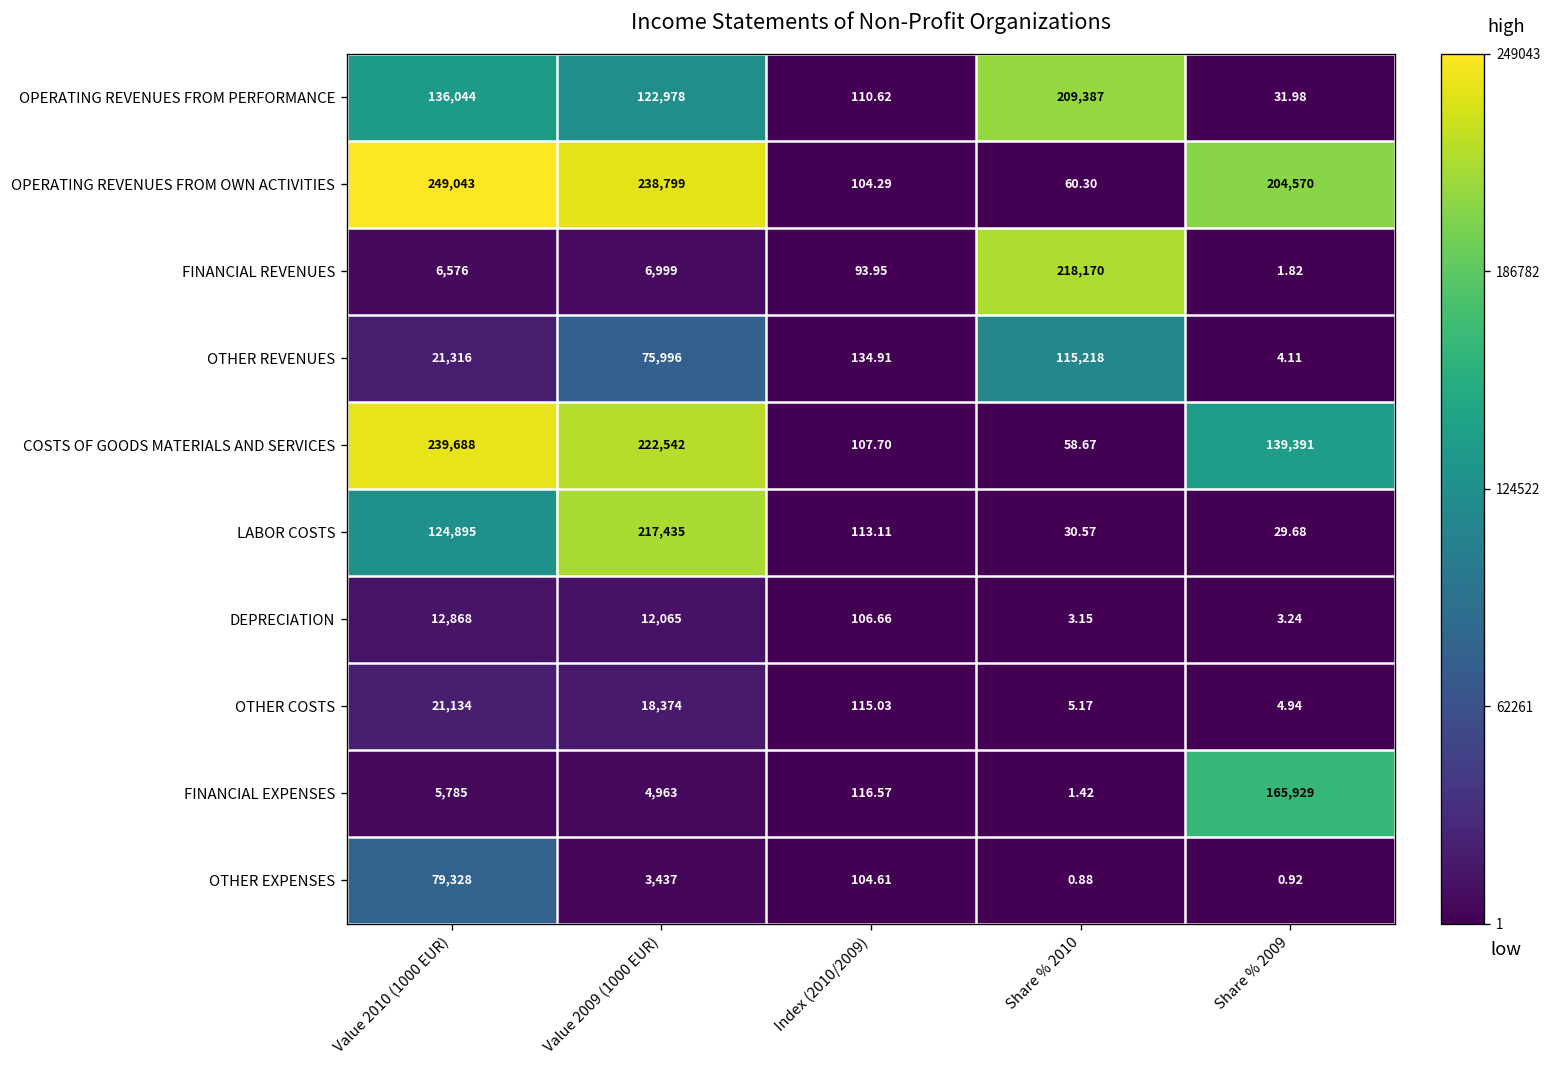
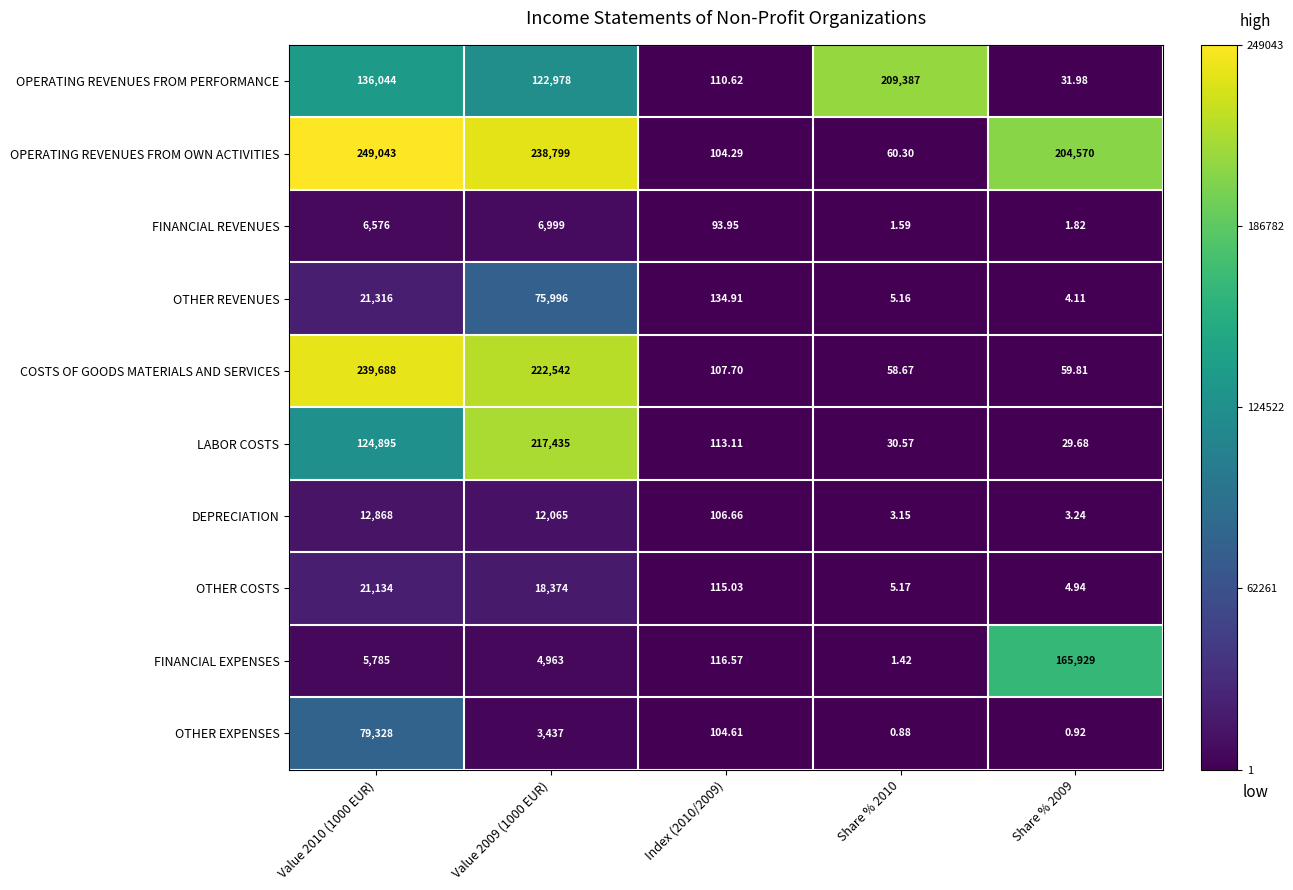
  {
    "OPERATING REVENUES FROM PERFORMANCE": {
      "Value 2010 (1000 EUR)": "136,044",
      "Value 2009 (1000 EUR)": "122,978",
      "Index (2010/2009)": "110.62",
      "Share % 2010": "209,387",
      "Share % 2009": "31.98"
    },
    "OPERATING REVENUES FROM OWN ACTIVITIES": {
      "Value 2010 (1000 EUR)": "249,043",
      "Value 2009 (1000 EUR)": "238,799",
      "Index (2010/2009)": "104.29",
      "Share % 2010": "60.30",
      "Share % 2009": "204,570"
    },
    "FINANCIAL REVENUES": {
      "Value 2010 (1000 EUR)": "6,576",
      "Value 2009 (1000 EUR)": "6,999",
      "Index (2010/2009)": "93.95",
-     "Share % 2010": "218,170",
+     "Share % 2010": "1.59",
      "Share % 2009": "1.82"
    },
    "OTHER REVENUES": {
      "Value 2010 (1000 EUR)": "21,316",
      "Value 2009 (1000 EUR)": "75,996",
      "Index (2010/2009)": "134.91",
-     "Share % 2010": "115,218",
+     "Share % 2010": "5.16",
      "Share % 2009": "4.11"
    },
    "COSTS OF GOODS MATERIALS AND SERVICES": {
      "Value 2010 (1000 EUR)": "239,688",
      "Value 2009 (1000 EUR)": "222,542",
      "Index (2010/2009)": "107.70",
      "Share % 2010": "58.67",
-     "Share % 2009": "139,391"
+     "Share % 2009": "59.81"
    },
    "LABOR COSTS": {
      "Value 2010 (1000 EUR)": "124,895",
      "Value 2009 (1000 EUR)": "217,435",
      "Index (2010/2009)": "113.11",
      "Share % 2010": "30.57",
      "Share % 2009": "29.68"
    },
    "DEPRECIATION": {
      "Value 2010 (1000 EUR)": "12,868",
      "Value 2009 (1000 EUR)": "12,065",
      "Index (2010/2009)": "106.66",
      "Share % 2010": "3.15",
      "Share % 2009": "3.24"
    },
    "OTHER COSTS": {
      "Value 2010 (1000 EUR)": "21,134",
      "Value 2009 (1000 EUR)": "18,374",
      "Index (2010/2009)": "115.03",
      "Share % 2010": "5.17",
      "Share % 2009": "4.94"
    },
    "FINANCIAL EXPENSES": {
      "Value 2010 (1000 EUR)": "5,785",
      "Value 2009 (1000 EUR)": "4,963",
      "Index (2010/2009)": "116.57",
      "Share % 2010": "1.42",
      "Share % 2009": "165,929"
    },
    "OTHER EXPENSES": {
      "Value 2010 (1000 EUR)": "79,328",
      "Value 2009 (1000 EUR)": "3,437",
      "Index (2010/2009)": "104.61",
      "Share % 2010": "0.88",
      "Share % 2009": "0.92"
    }
  }
